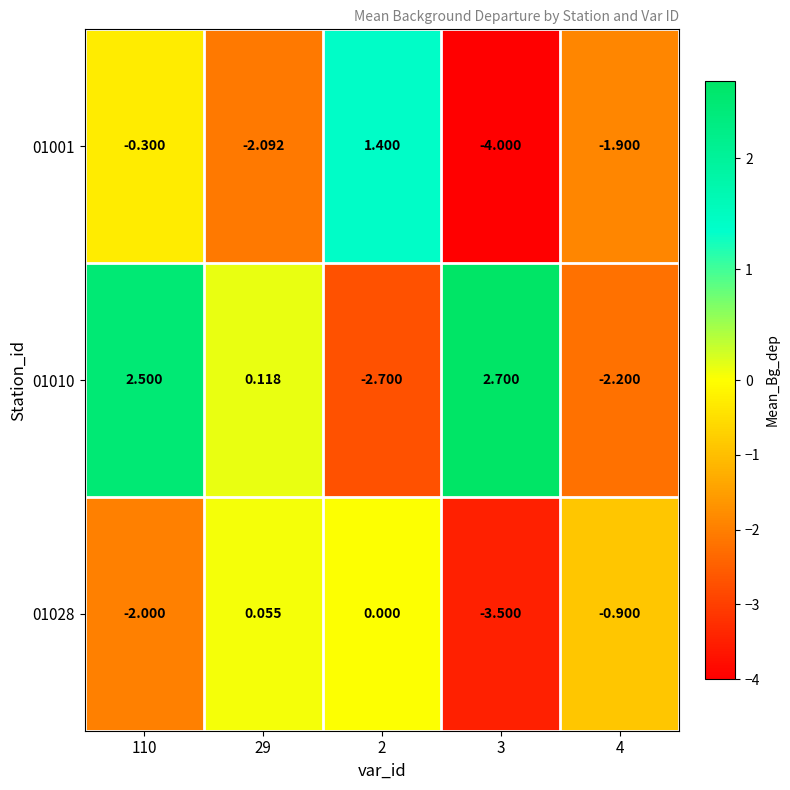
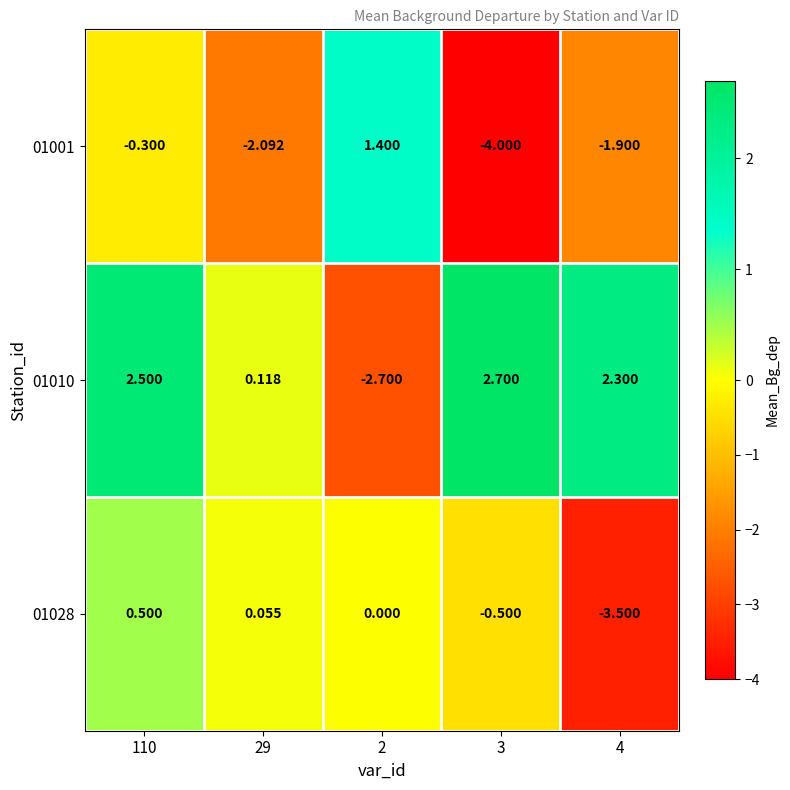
  {
    "01001": {
      "110": -0.300,
      "29": -2.092,
      "2": 1.400,
      "3": -4.000,
      "4": -1.900
    },
    "01010": {
      "110": 2.500,
      "29": 0.118,
      "2": -2.700,
      "3": 2.700,
-     "4": -2.200
+     "4": 2.300
    },
    "01028": {
-     "110": -2.000,
+     "110": 0.500,
      "29": 0.055,
      "2": 0.000,
-     "3": -3.500,
-     "4": -0.900
+     "3": -0.500,
+     "4": -3.500
    }
  }
